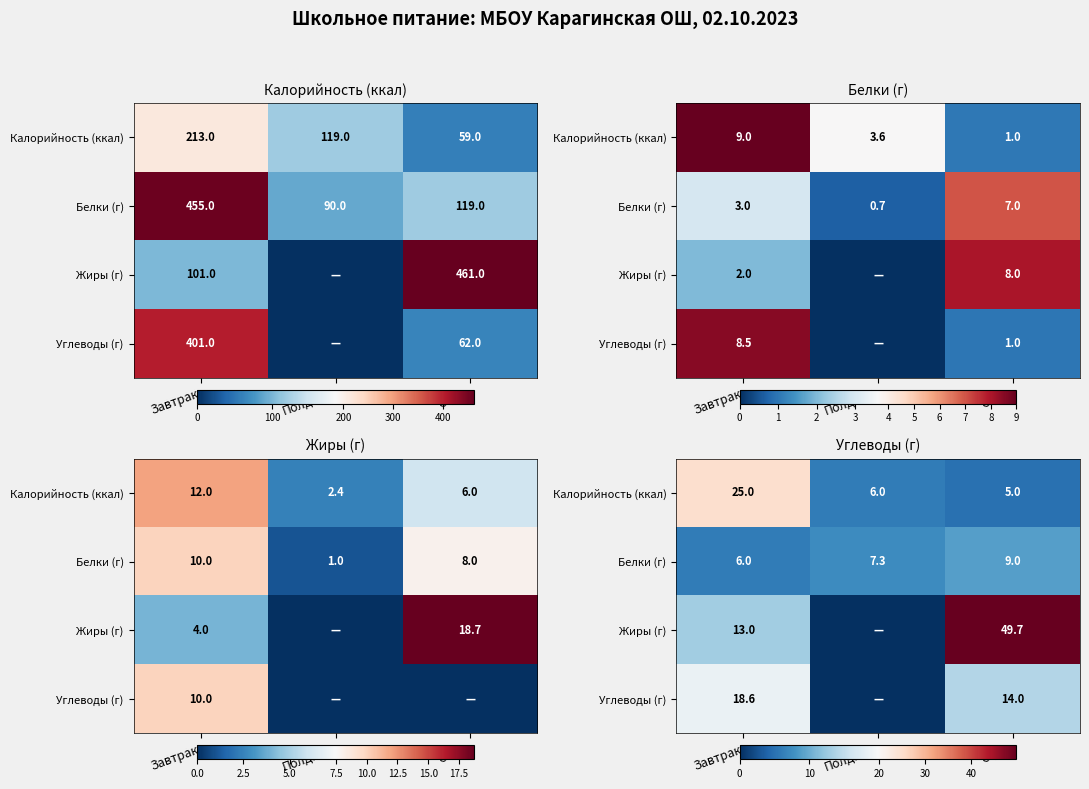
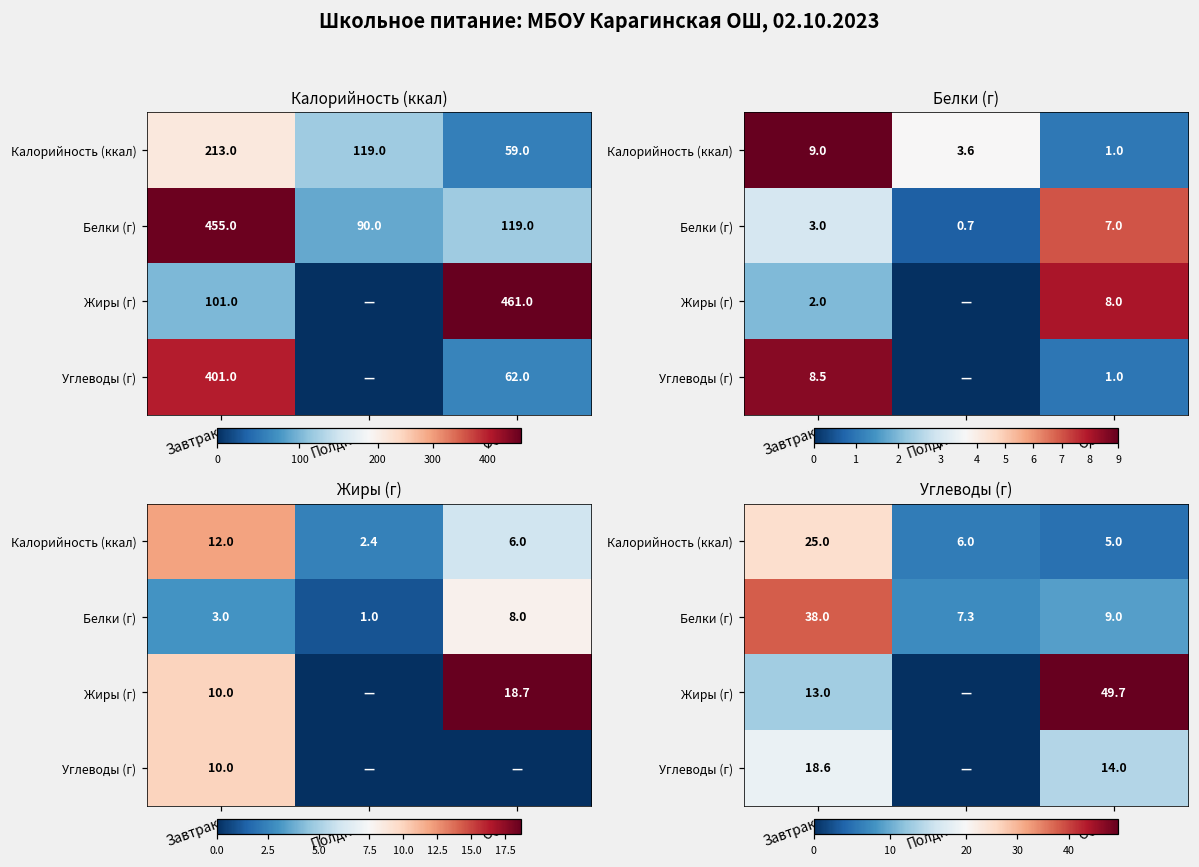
  {
    "Калорийность (ккал)": {
      "Калорийность (ккал)": {
        "Завтрак": 213.0
      },
      "Белки (г)": {
        "Завтрак": 455.0
      },
      "Жиры (г)": {
        "Завтрак": 101.0
      },
      "Углеводы (г)": {
        "Завтрак": 401.0
      }
    },
    "Белки (г)": {
      "Калорийность (ккал)": {
        "Завтрак": 9.0
      },
      "Белки (г)": {
        "Завтрак": 3.0
      },
      "Жиры (г)": {
        "Завтрак": 2.0
      },
      "Углеводы (г)": {
        "Завтрак": 8.5
      }
    },
    "Жиры (г)": {
      "Калорийность (ккал)": {
        "Завтрак": 12.0
      },
      "Белки (г)": {
-       "Завтрак": 10.0
+       "Завтрак": 3.0
      },
      "Жиры (г)": {
-       "Завтрак": 4.0
+       "Завтрак": 10.0
      },
      "Углеводы (г)": {
        "Завтрак": 10.0
      }
    },
    "Углеводы (г)": {
      "Калорийность (ккал)": {
        "Завтрак": 25.0
      },
      "Белки (г)": {
-       "Завтрак": 6.0
+       "Завтрак": 38.0
      },
      "Жиры (г)": {
        "Завтрак": 13.0
      },
      "Углеводы (г)": {
        "Завтрак": 18.6
      }
    }
  }
